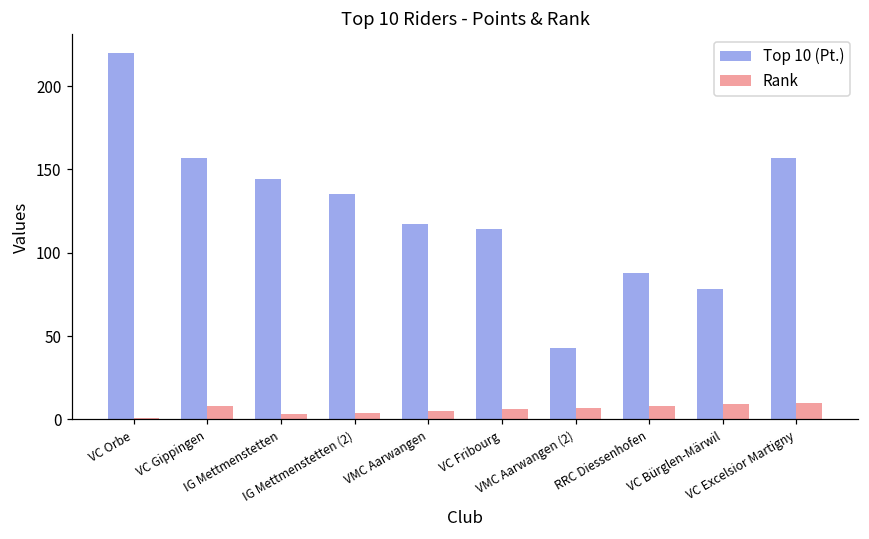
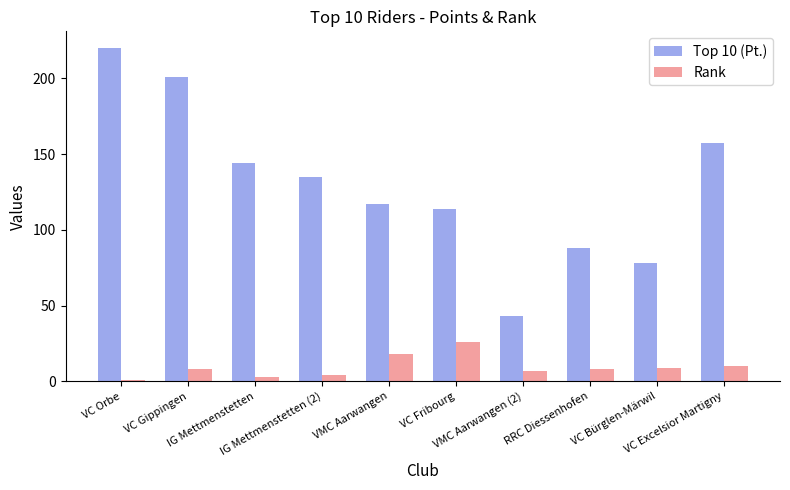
  {
    "Top 10 (Pt.)": {
      "VC Orbe": 220,
-     "VC Gippingen": 157,
+     "VC Gippingen": 201,
      "IG Mettmenstetten": 144,
      "IG Mettmenstetten (2)": 135,
      "VMC Aarwangen": 117,
      "VC Fribourg": 114,
      "VMC Aarwangen (2)": 43,
      "RRC Diessenhofen": 88,
      "VC Bürglen-Märwil": 78,
      "VC Excelsior Martigny": 157
    },
    "Rank": {
      "VC Gippingen": 8,
      "IG Mettmenstetten": 3,
      "IG Mettmenstetten (2)": 4,
-     "VMC Aarwangen": 5,
-     "VC Fribourg": 6,
+     "VMC Aarwangen": 18,
+     "VC Fribourg": 26,
      "VMC Aarwangen (2)": 7,
      "RRC Diessenhofen": 8,
      "VC Bürglen-Märwil": 9,
      "VC Excelsior Martigny": 10
    }
  }
